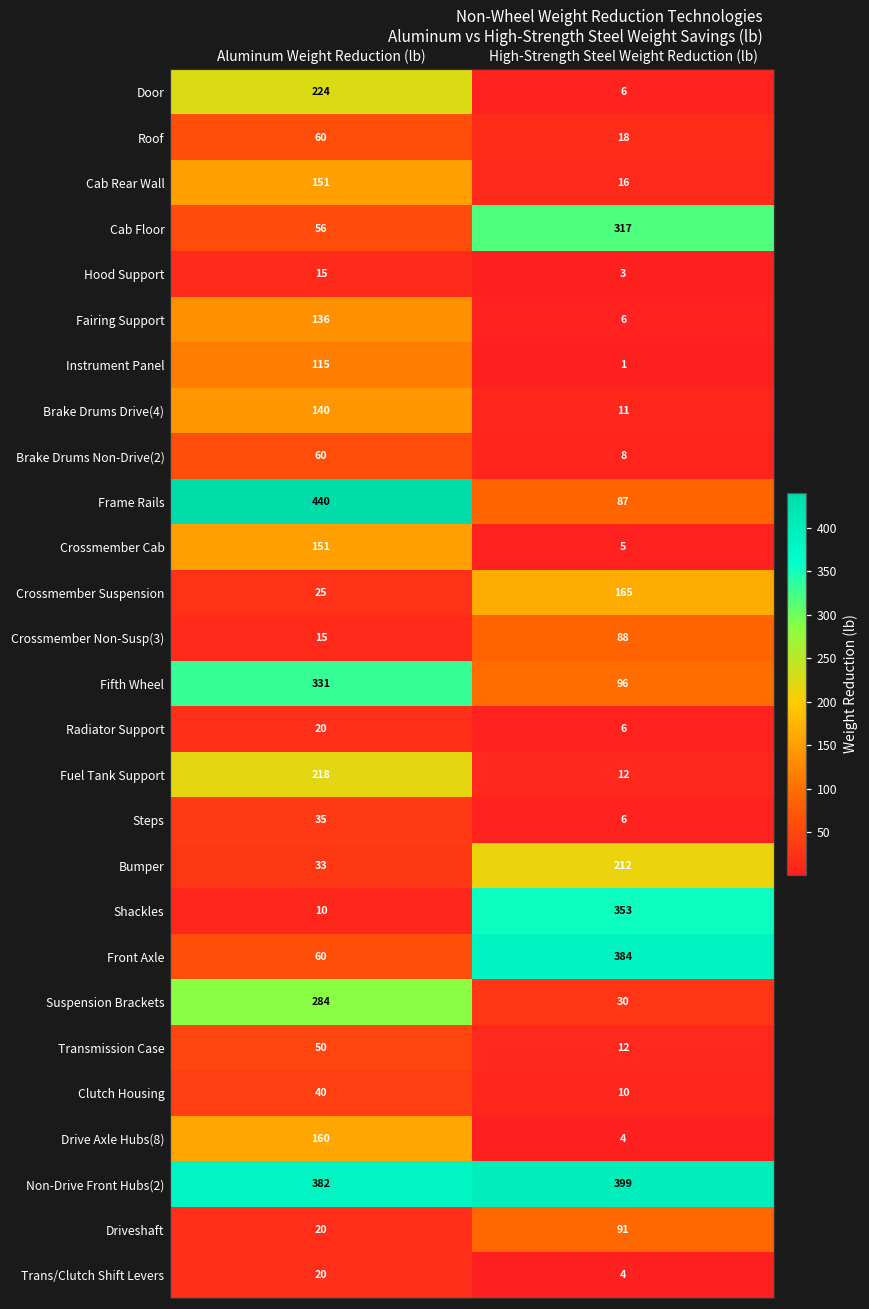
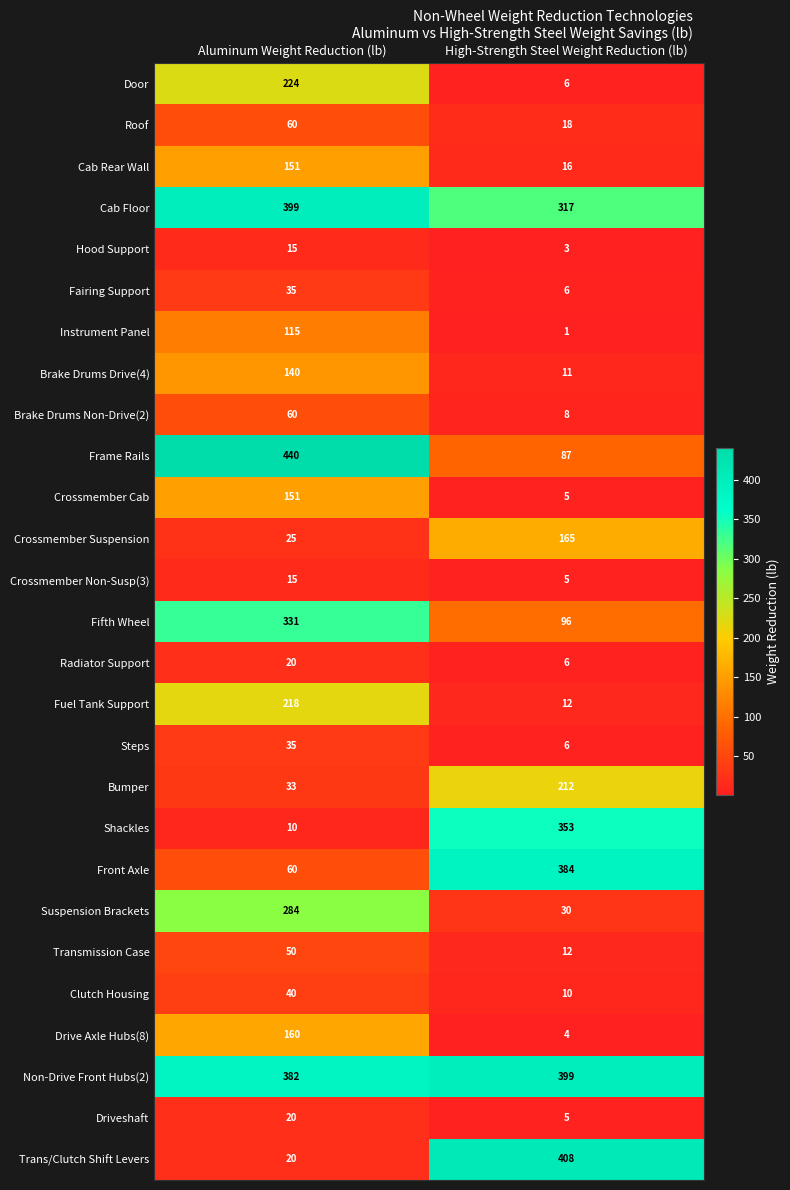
  {
    "Door": {
      "Aluminum Weight Reduction (lb)": 224,
      "High-Strength Steel Weight Reduction (lb)": 6
    },
    "Roof": {
      "Aluminum Weight Reduction (lb)": 60,
      "High-Strength Steel Weight Reduction (lb)": 18
    },
    "Cab Rear Wall": {
      "Aluminum Weight Reduction (lb)": 151,
      "High-Strength Steel Weight Reduction (lb)": 16
    },
    "Cab Floor": {
-     "Aluminum Weight Reduction (lb)": 56,
+     "Aluminum Weight Reduction (lb)": 399,
      "High-Strength Steel Weight Reduction (lb)": 317
    },
    "Hood Support": {
      "Aluminum Weight Reduction (lb)": 15,
      "High-Strength Steel Weight Reduction (lb)": 3
    },
    "Fairing Support": {
-     "Aluminum Weight Reduction (lb)": 136,
+     "Aluminum Weight Reduction (lb)": 35,
      "High-Strength Steel Weight Reduction (lb)": 6
    },
    "Instrument Panel": {
      "Aluminum Weight Reduction (lb)": 115,
      "High-Strength Steel Weight Reduction (lb)": 1
    },
    "Brake Drums Drive(4)": {
      "Aluminum Weight Reduction (lb)": 140,
      "High-Strength Steel Weight Reduction (lb)": 11
    },
    "Brake Drums Non-Drive(2)": {
      "Aluminum Weight Reduction (lb)": 60,
      "High-Strength Steel Weight Reduction (lb)": 8
    },
    "Frame Rails": {
      "Aluminum Weight Reduction (lb)": 440,
      "High-Strength Steel Weight Reduction (lb)": 87
    },
    "Crossmember Cab": {
      "Aluminum Weight Reduction (lb)": 151,
      "High-Strength Steel Weight Reduction (lb)": 5
    },
    "Crossmember Suspension": {
      "Aluminum Weight Reduction (lb)": 25,
      "High-Strength Steel Weight Reduction (lb)": 165
    },
    "Crossmember Non-Susp(3)": {
      "Aluminum Weight Reduction (lb)": 15,
-     "High-Strength Steel Weight Reduction (lb)": 88
+     "High-Strength Steel Weight Reduction (lb)": 5
    },
    "Fifth Wheel": {
      "Aluminum Weight Reduction (lb)": 331,
      "High-Strength Steel Weight Reduction (lb)": 96
    },
    "Radiator Support": {
      "Aluminum Weight Reduction (lb)": 20,
      "High-Strength Steel Weight Reduction (lb)": 6
    },
    "Fuel Tank Support": {
      "Aluminum Weight Reduction (lb)": 218,
      "High-Strength Steel Weight Reduction (lb)": 12
    },
    "Steps": {
      "Aluminum Weight Reduction (lb)": 35,
      "High-Strength Steel Weight Reduction (lb)": 6
    },
    "Bumper": {
      "Aluminum Weight Reduction (lb)": 33,
      "High-Strength Steel Weight Reduction (lb)": 212
    },
    "Shackles": {
      "Aluminum Weight Reduction (lb)": 10,
      "High-Strength Steel Weight Reduction (lb)": 353
    },
    "Front Axle": {
      "Aluminum Weight Reduction (lb)": 60,
      "High-Strength Steel Weight Reduction (lb)": 384
    },
    "Suspension Brackets": {
      "Aluminum Weight Reduction (lb)": 284,
      "High-Strength Steel Weight Reduction (lb)": 30
    },
    "Transmission Case": {
      "Aluminum Weight Reduction (lb)": 50,
      "High-Strength Steel Weight Reduction (lb)": 12
    },
    "Clutch Housing": {
      "Aluminum Weight Reduction (lb)": 40,
      "High-Strength Steel Weight Reduction (lb)": 10
    },
    "Drive Axle Hubs(8)": {
      "Aluminum Weight Reduction (lb)": 160,
      "High-Strength Steel Weight Reduction (lb)": 4
    },
    "Non-Drive Front Hubs(2)": {
      "Aluminum Weight Reduction (lb)": 382,
      "High-Strength Steel Weight Reduction (lb)": 399
    },
    "Driveshaft": {
      "Aluminum Weight Reduction (lb)": 20,
-     "High-Strength Steel Weight Reduction (lb)": 91
+     "High-Strength Steel Weight Reduction (lb)": 5
    },
    "Trans/Clutch Shift Levers": {
      "Aluminum Weight Reduction (lb)": 20,
-     "High-Strength Steel Weight Reduction (lb)": 4
+     "High-Strength Steel Weight Reduction (lb)": 408
    }
  }
